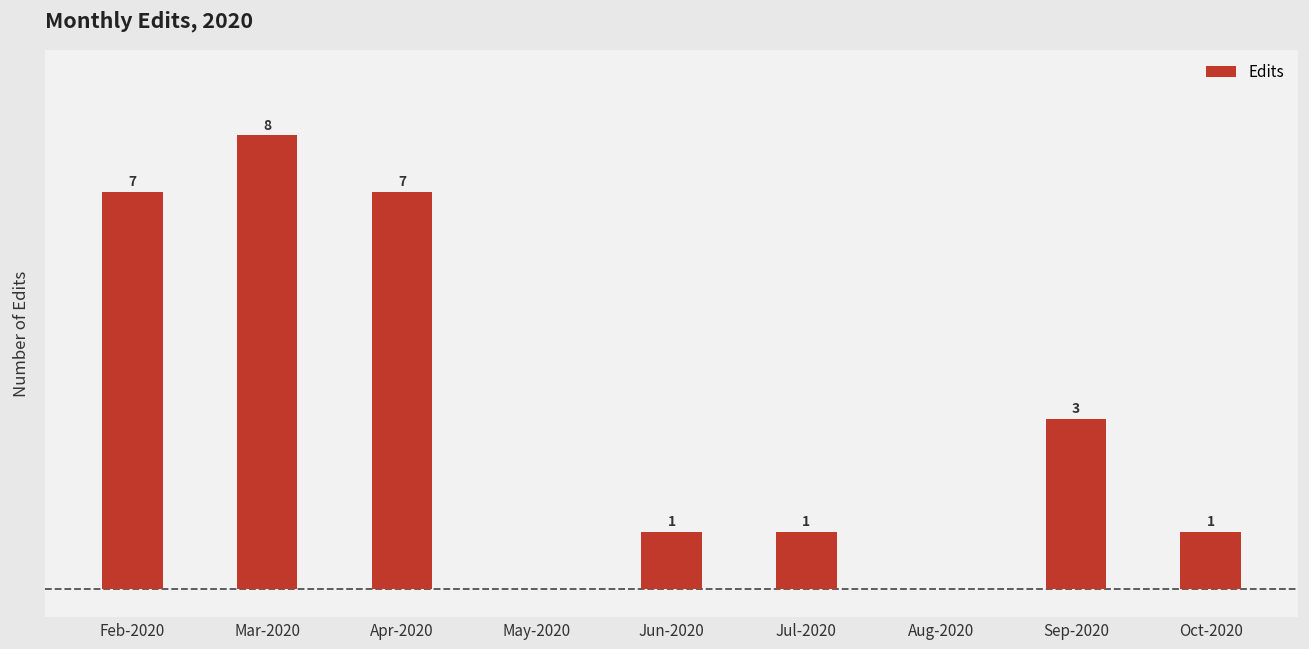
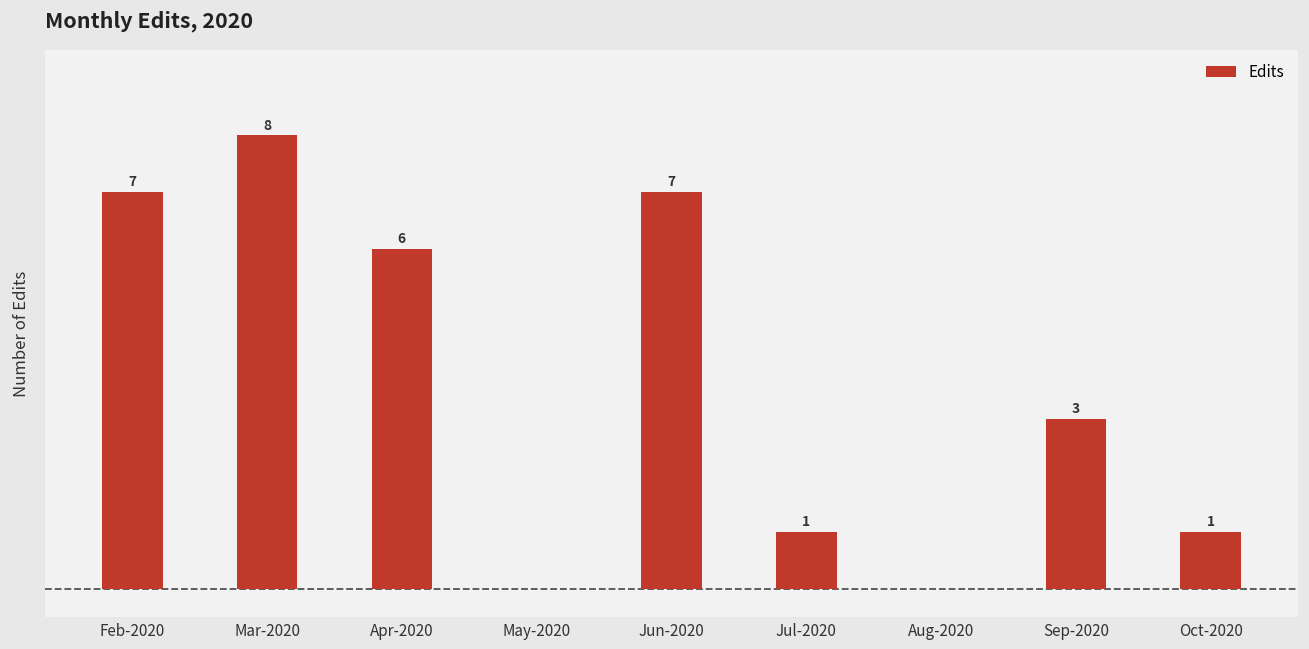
  {
    "Feb-2020": 7,
    "Mar-2020": 8,
-   "Apr-2020": 7,
-   "Jun-2020": 1,
+   "Apr-2020": 6,
+   "Jun-2020": 7,
    "Jul-2020": 1,
    "Sep-2020": 3,
    "Oct-2020": 1
  }
